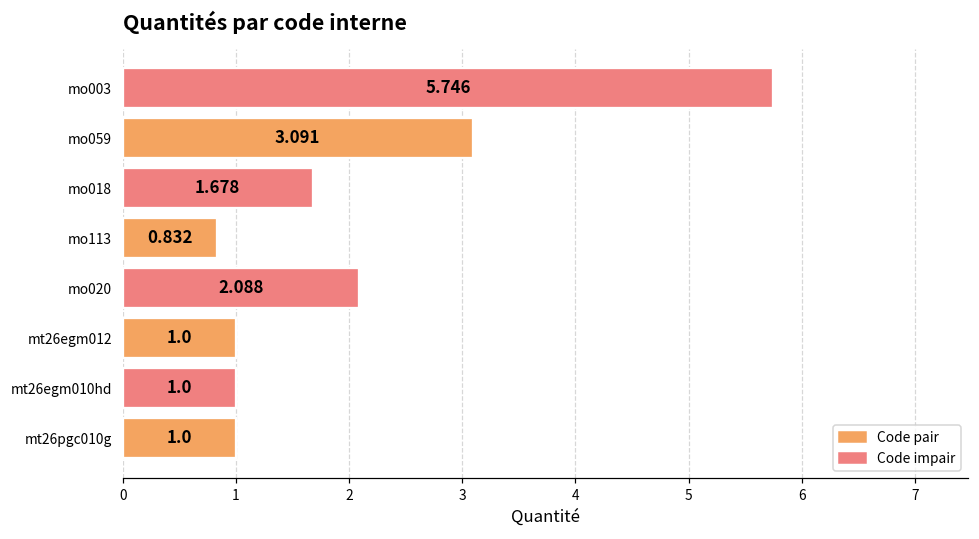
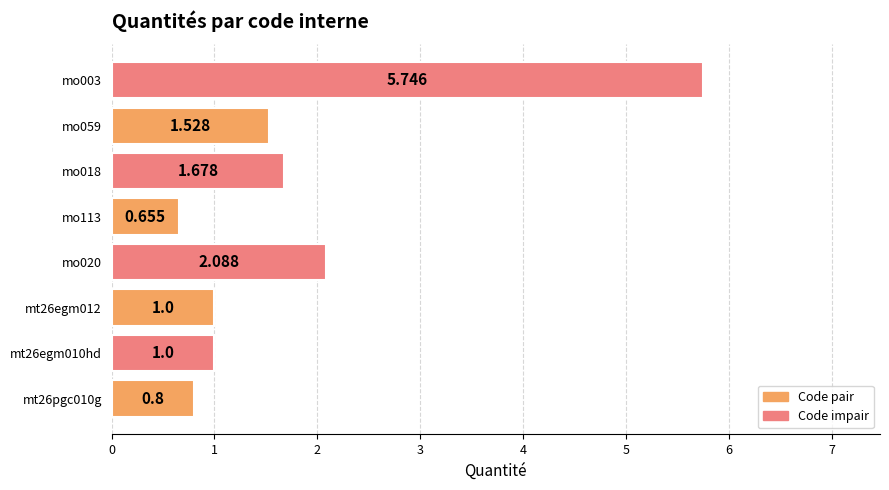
  {
    "mo003": 5.746,
-   "mo059": 3.091,
+   "mo059": 1.528,
    "mo018": 1.678,
-   "mo113": 0.832,
+   "mo113": 0.655,
    "mo020": 2.088,
    "mt26egm012": 1.0,
    "mt26egm010hd": 1.0,
-   "mt26pgc010g": 1.0
+   "mt26pgc010g": 0.8
  }
